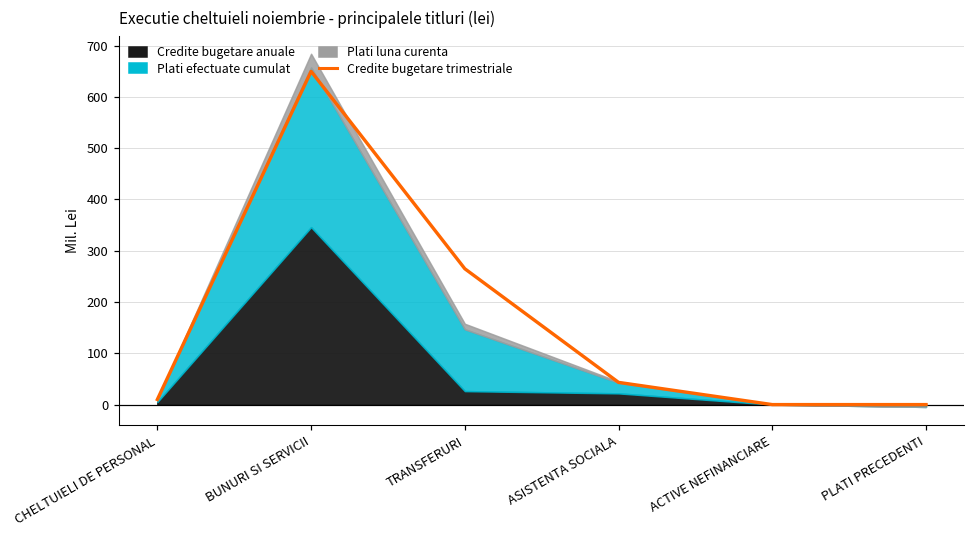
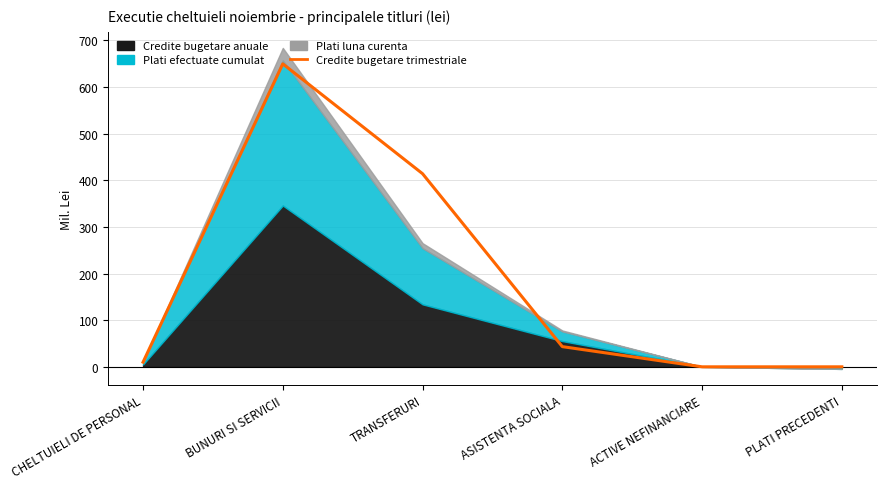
  {
    "Credite bugetare trimestriale": {
      "BUNURI SI SERVICII": 650,
-     "TRANSFERURI": 260
+     "TRANSFERURI": 410
    },
    "Credite bugetare anuale": {
      "BUNURI SI SERVICII": 350,
-     "TRANSFERURI": 30,
-     "ASISTENTA SOCIALA": 20
+     "TRANSFERURI": 130,
+     "ASISTENTA SOCIALA": 60
    },
    "Plati efectuate cumulat": {
      "BUNURI SI SERVICII": 310,
      "TRANSFERURI": 120
    },
    "Plati luna curenta": {
      "BUNURI SI SERVICII": 30,
      "TRANSFERURI": 10
    }
  }
